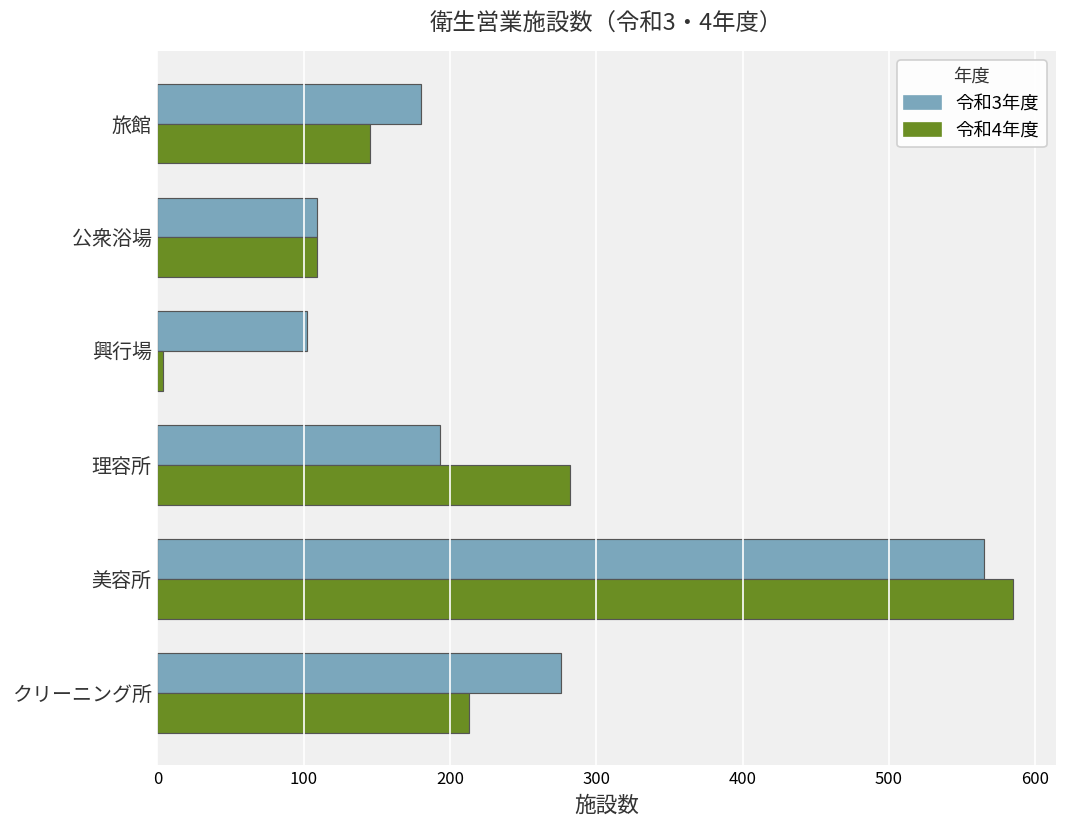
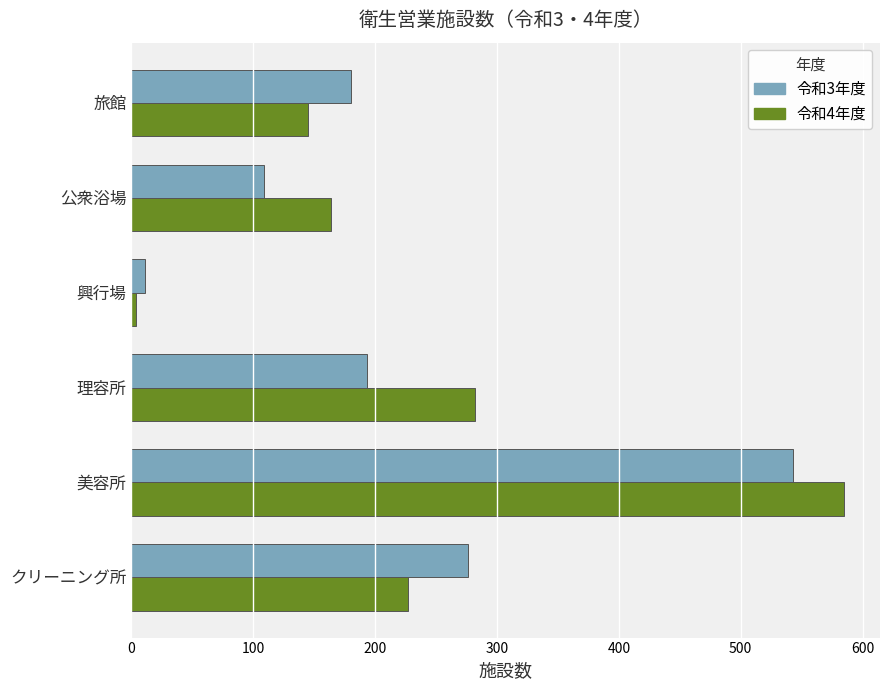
  {
    "令和3年度": {
      "旅館": 180,
      "公衆浴場": 109,
-     "興行場": 102,
+     "興行場": 11,
      "理容所": 193,
-     "美容所": 565,
+     "美容所": 543,
      "クリーニング所": 276
    },
    "令和4年度": {
      "旅館": 145,
-     "公衆浴場": 109,
+     "公衆浴場": 164,
      "興行場": 4,
      "理容所": 282,
      "美容所": 585,
-     "クリーニング所": 213
+     "クリーニング所": 227
    }
  }
